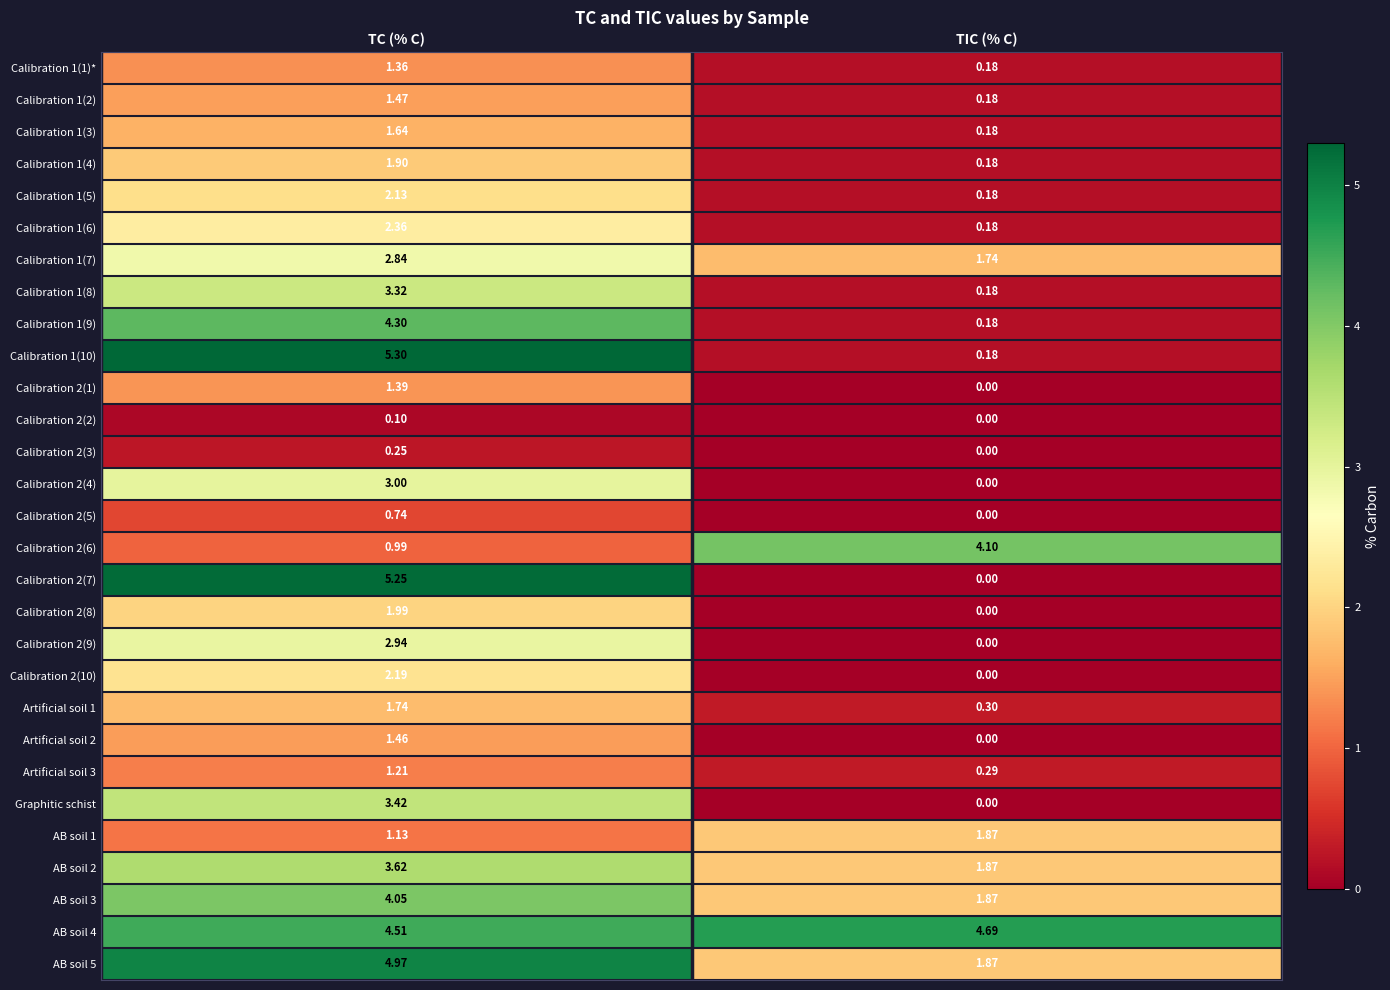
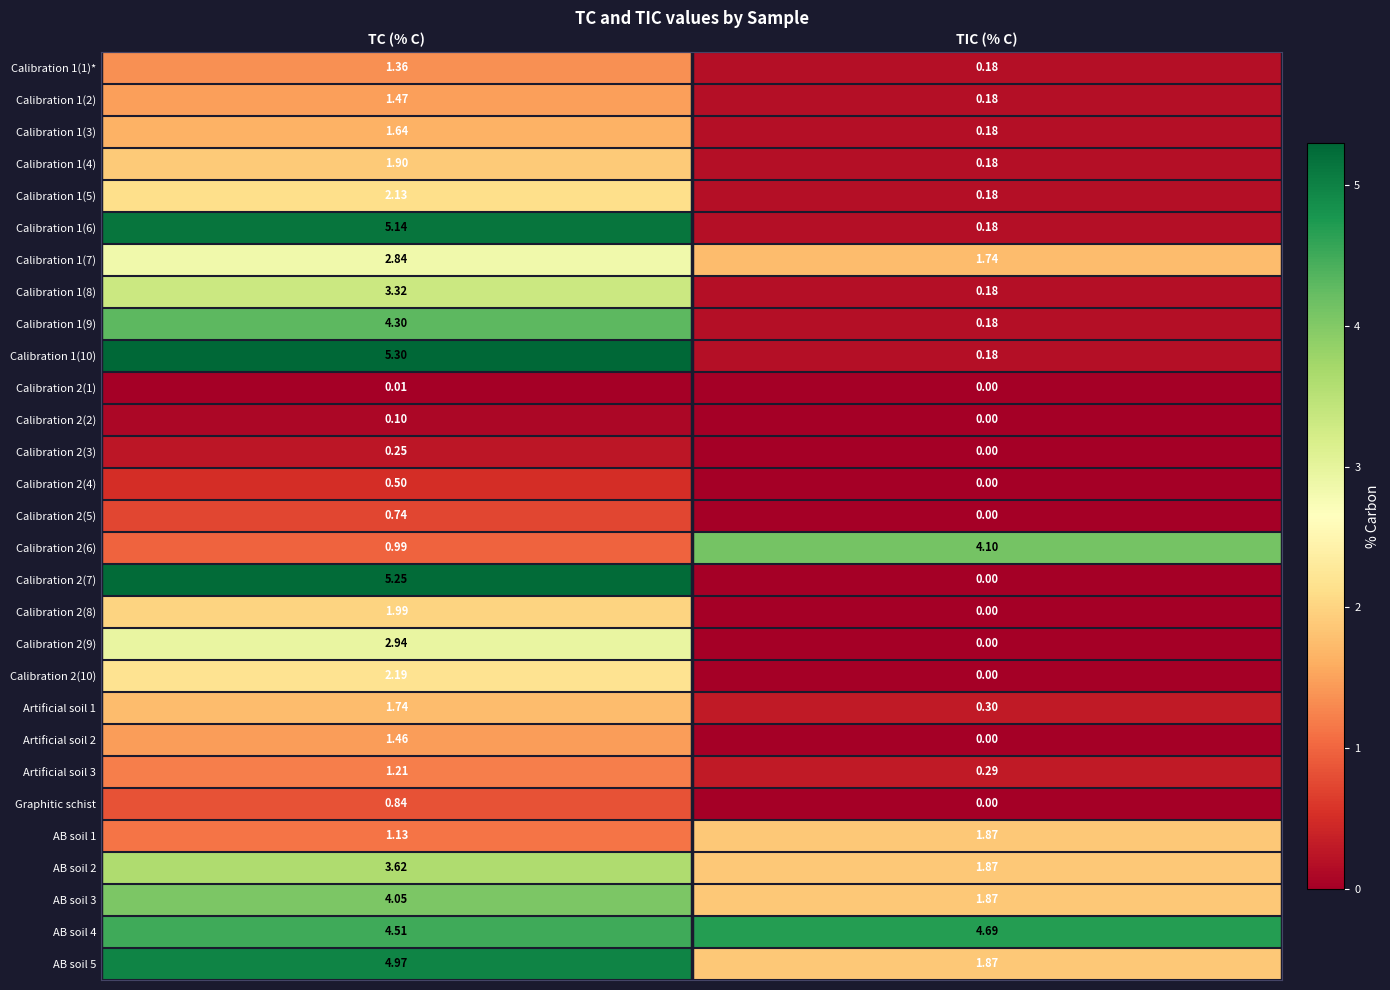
  {
    "Calibration 1(1)*": {
      "TC (% C)": 1.36,
      "TIC (% C)": 0.18
    },
    "Calibration 1(2)": {
      "TC (% C)": 1.47,
      "TIC (% C)": 0.18
    },
    "Calibration 1(3)": {
      "TC (% C)": 1.64,
      "TIC (% C)": 0.18
    },
    "Calibration 1(4)": {
      "TC (% C)": 1.90,
      "TIC (% C)": 0.18
    },
    "Calibration 1(5)": {
      "TC (% C)": 2.13,
      "TIC (% C)": 0.18
    },
    "Calibration 1(6)": {
-     "TC (% C)": 2.36,
+     "TC (% C)": 5.14,
      "TIC (% C)": 0.18
    },
    "Calibration 1(7)": {
      "TC (% C)": 2.84,
      "TIC (% C)": 1.74
    },
    "Calibration 1(8)": {
      "TC (% C)": 3.32,
      "TIC (% C)": 0.18
    },
    "Calibration 1(9)": {
      "TC (% C)": 4.30,
      "TIC (% C)": 0.18
    },
    "Calibration 1(10)": {
      "TC (% C)": 5.30,
      "TIC (% C)": 0.18
    },
    "Calibration 2(1)": {
-     "TC (% C)": 1.39,
+     "TC (% C)": 0.01,
      "TIC (% C)": 0.00
    },
    "Calibration 2(2)": {
      "TC (% C)": 0.10,
      "TIC (% C)": 0.00
    },
    "Calibration 2(3)": {
      "TC (% C)": 0.25,
      "TIC (% C)": 0.00
    },
    "Calibration 2(4)": {
-     "TC (% C)": 3.00,
+     "TC (% C)": 0.50,
      "TIC (% C)": 0.00
    },
    "Calibration 2(5)": {
      "TC (% C)": 0.74,
      "TIC (% C)": 0.00
    },
    "Calibration 2(6)": {
      "TC (% C)": 0.99,
      "TIC (% C)": 4.10
    },
    "Calibration 2(7)": {
      "TC (% C)": 5.25,
      "TIC (% C)": 0.00
    },
    "Calibration 2(8)": {
      "TC (% C)": 1.99,
      "TIC (% C)": 0.00
    },
    "Calibration 2(9)": {
      "TC (% C)": 2.94,
      "TIC (% C)": 0.00
    },
    "Calibration 2(10)": {
      "TC (% C)": 2.19,
      "TIC (% C)": 0.00
    },
    "Artificial soil 1": {
      "TC (% C)": 1.74,
      "TIC (% C)": 0.30
    },
    "Artificial soil 2": {
      "TC (% C)": 1.46,
      "TIC (% C)": 0.00
    },
    "Artificial soil 3": {
      "TC (% C)": 1.21,
      "TIC (% C)": 0.29
    },
    "Graphitic schist": {
-     "TC (% C)": 3.42,
+     "TC (% C)": 0.84,
      "TIC (% C)": 0.00
    },
    "AB soil 1": {
      "TC (% C)": 1.13,
      "TIC (% C)": 1.87
    },
    "AB soil 2": {
      "TC (% C)": 3.62,
      "TIC (% C)": 1.87
    },
    "AB soil 3": {
      "TC (% C)": 4.05,
      "TIC (% C)": 1.87
    },
    "AB soil 4": {
      "TC (% C)": 4.51,
      "TIC (% C)": 4.69
    },
    "AB soil 5": {
      "TC (% C)": 4.97,
      "TIC (% C)": 1.87
    }
  }
